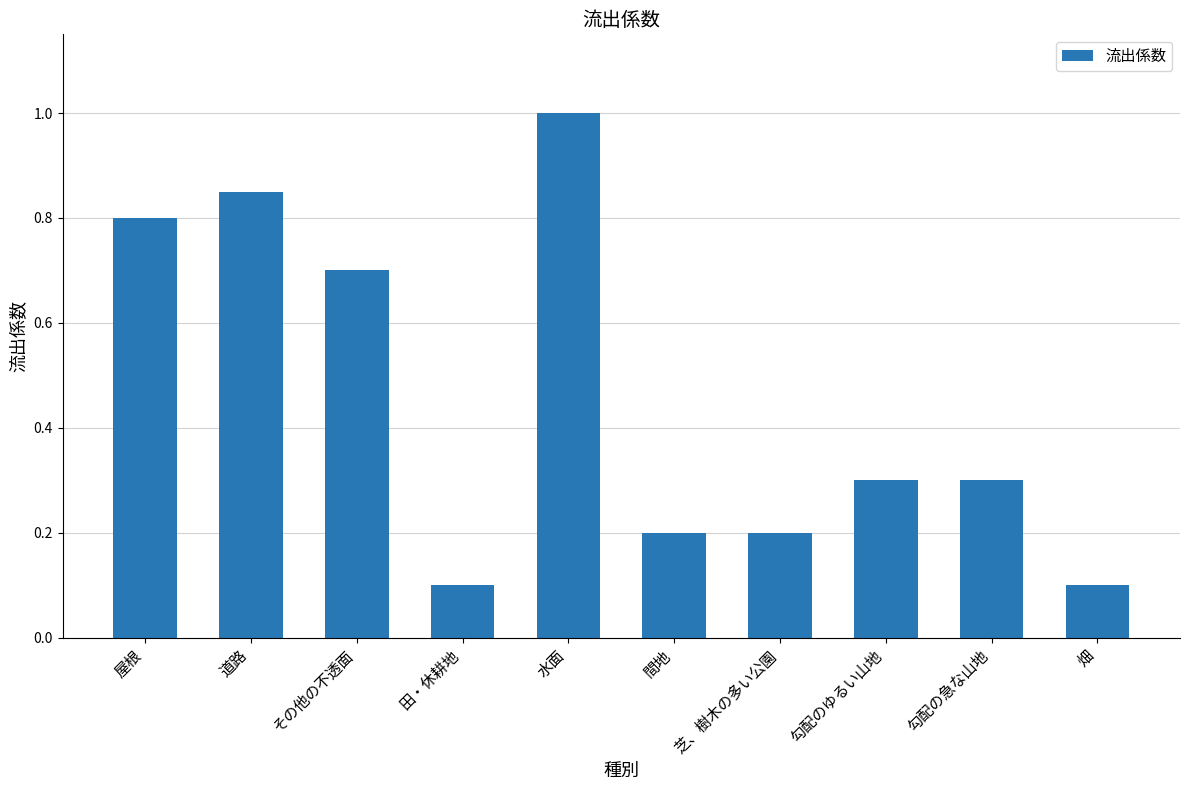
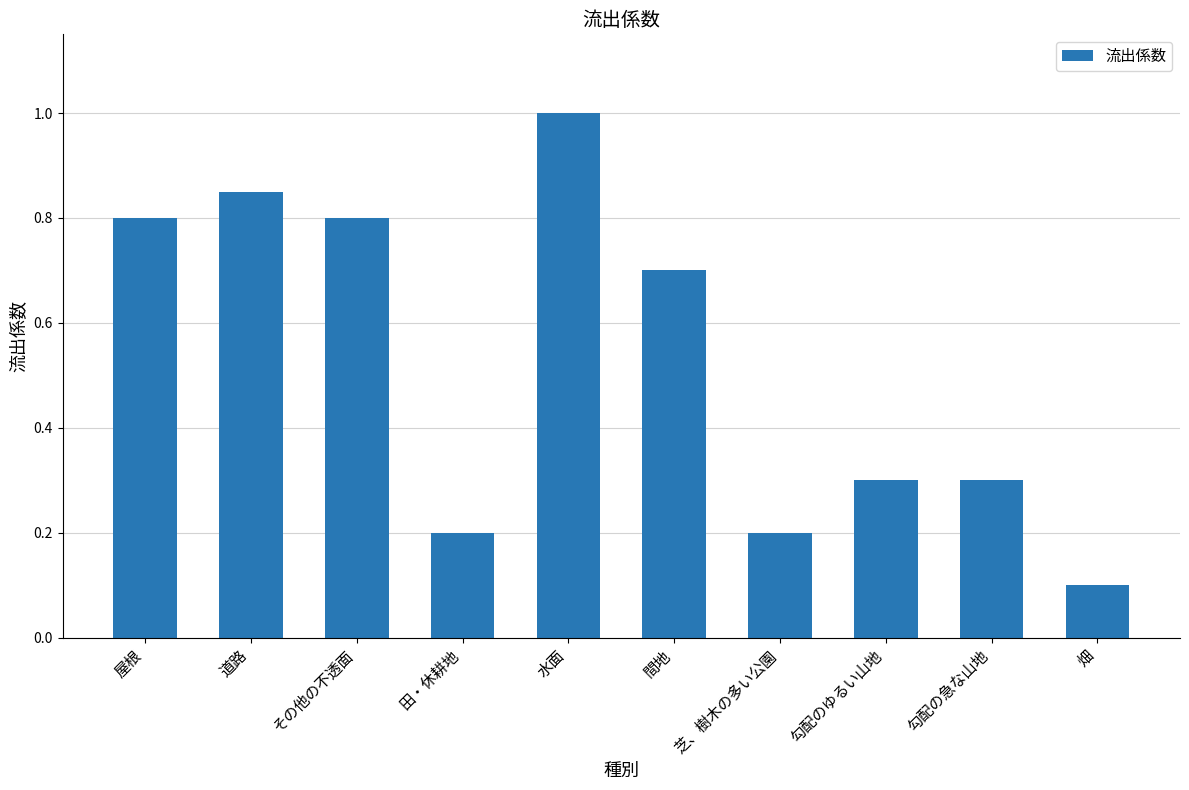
  {
    "屋根": 0.8,
    "道路": 0.85,
-   "その他の不透面": 0.7,
-   "田・休耕地": 0.1,
+   "その他の不透面": 0.8,
+   "田・休耕地": 0.2,
    "水面": 1.0,
-   "間地": 0.2,
+   "間地": 0.7,
    "芝、樹木の多い公園": 0.2,
    "勾配のゆるい山地": 0.3,
    "勾配の急な山地": 0.3,
    "畑": 0.1
  }
